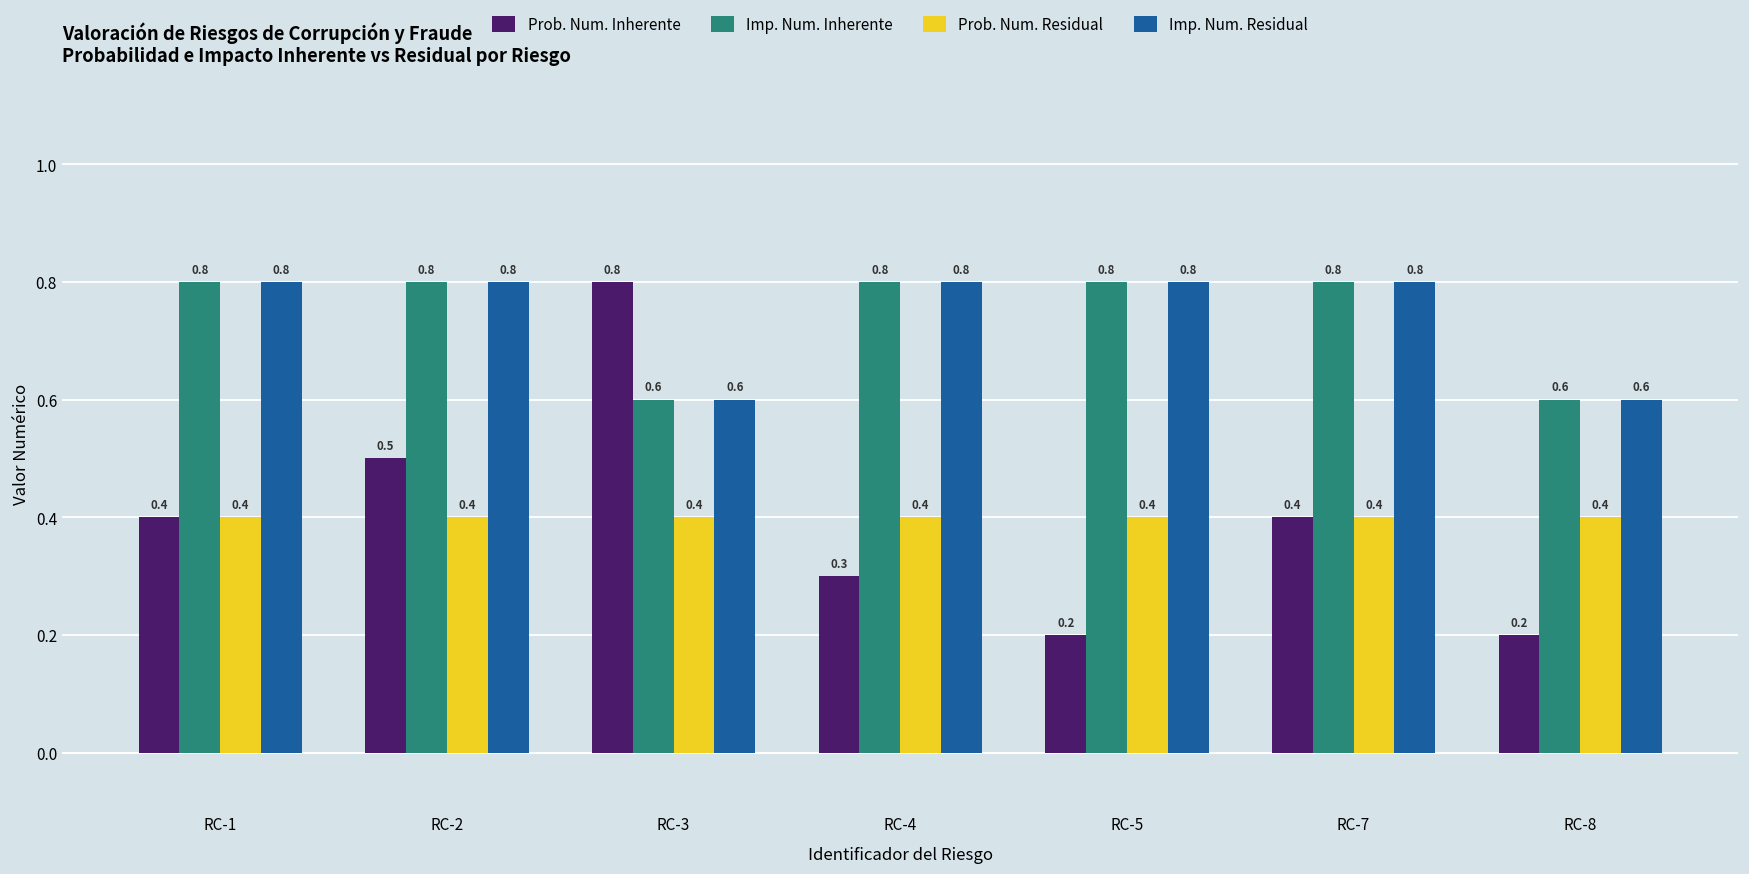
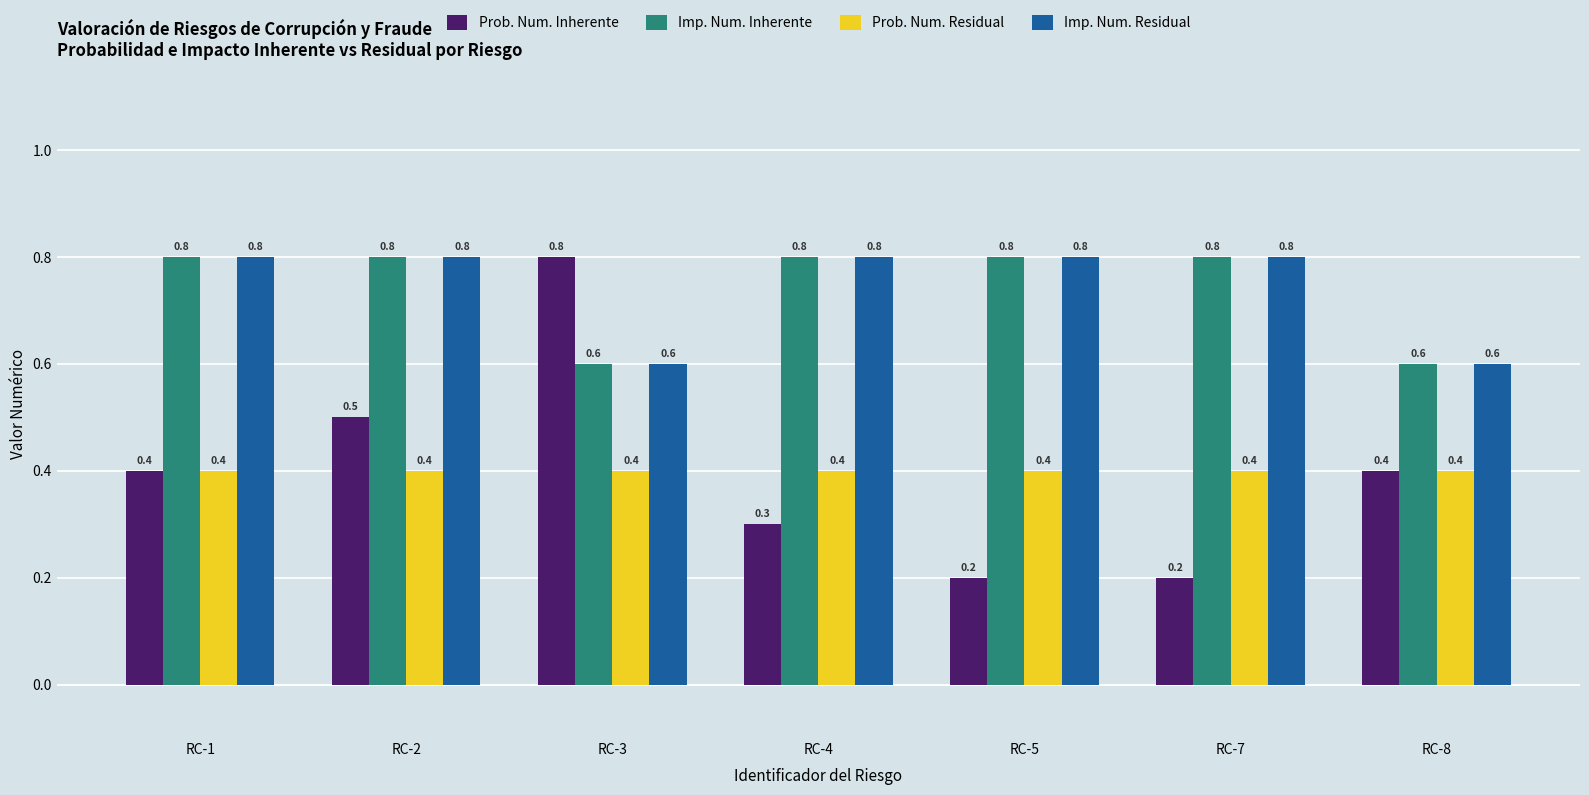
  {
    "Prob. Num. Inherente": {
      "RC-1": 0.4,
      "RC-2": 0.5,
      "RC-3": 0.8,
      "RC-4": 0.3,
      "RC-5": 0.2,
-     "RC-7": 0.4,
-     "RC-8": 0.2
+     "RC-7": 0.2,
+     "RC-8": 0.4
    },
    "Prob. Num. Residual": {
      "RC-1": 0.4,
      "RC-2": 0.4,
      "RC-3": 0.4,
      "RC-4": 0.4,
      "RC-5": 0.4,
      "RC-7": 0.4,
      "RC-8": 0.4
    }
  }
